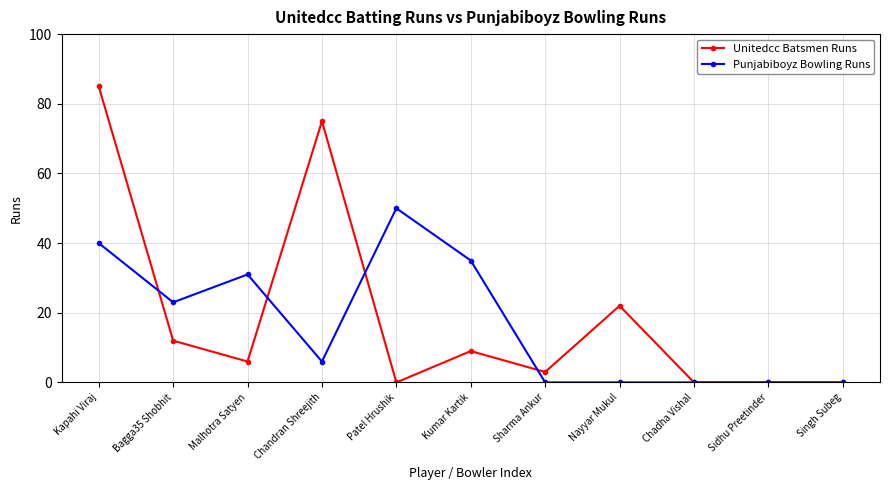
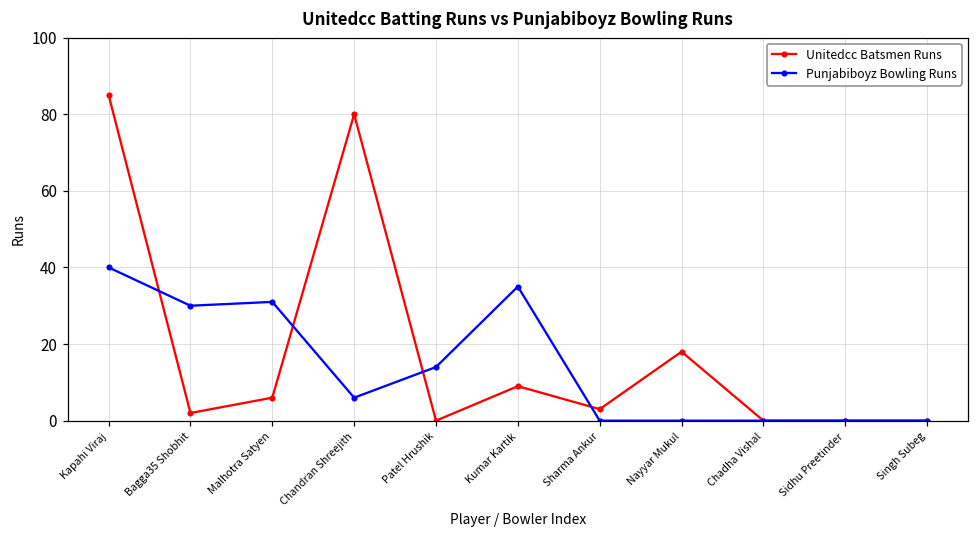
  {
    "Unitedcc Batsmen Runs": {
      "Kapahi Viraj": 85,
-     "Bagga35 Shobhit": 12,
+     "Bagga35 Shobhit": 2,
      "Malhotra Satyen": 6,
-     "Chandran Shreejith": 75,
+     "Chandran Shreejith": 80,
      "Patel Hrushik": 0,
      "Kumar Kartik": 9,
      "Sharma Ankur": 3,
-     "Nayyar Mukul": 22
+     "Nayyar Mukul": 18
    },
    "Punjabiboyz Bowling Runs": {
      "Kapahi Viraj": 40,
-     "Bagga35 Shobhit": 23,
+     "Bagga35 Shobhit": 30,
      "Malhotra Satyen": 31,
      "Chandran Shreejith": 6,
-     "Patel Hrushik": 50,
+     "Patel Hrushik": 14,
      "Kumar Kartik": 35,
      "Sharma Ankur": 0,
      "Nayyar Mukul": 0
    }
  }
